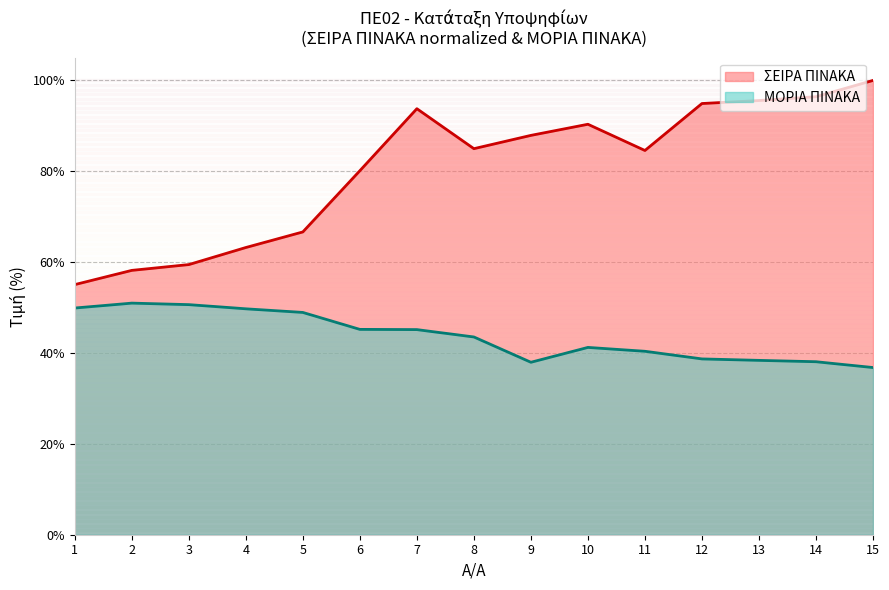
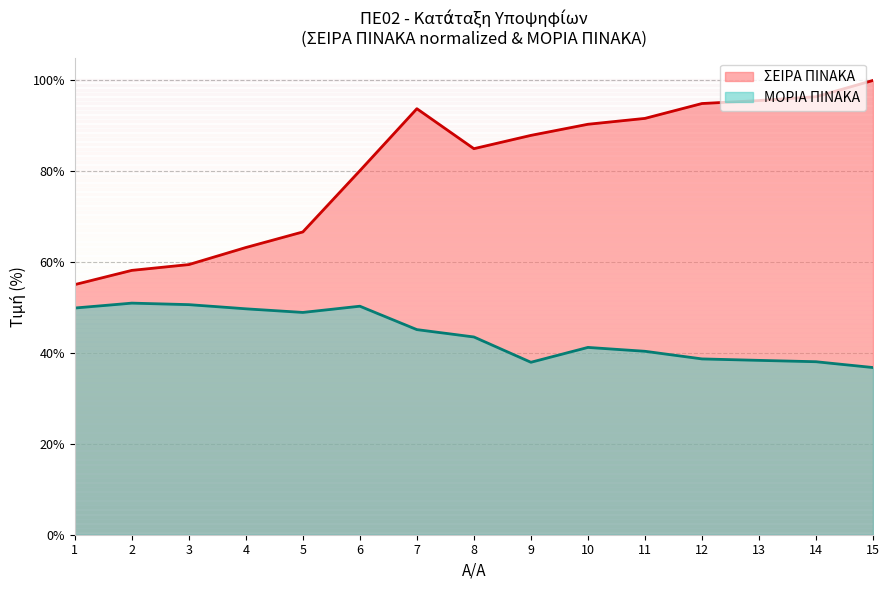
  {
    "ΣΕΙΡΑ ΠΙΝΑΚΑ": {
      "1": "55%",
      "2": "58%",
      "3": "59%",
      "4": "63%",
      "5": "67%",
      "6": "80%",
      "7": "94%",
      "8": "85%",
      "9": "88%",
      "10": "90%",
-     "11": "85%",
+     "11": "92%",
      "12": "95%",
      "15": "100%"
    },
    "ΜΟΡΙΑ ΠΙΝΑΚΑ": {
      "1": "50%",
      "2": "51%",
      "3": "51%",
      "4": "50%",
      "5": "49%",
-     "6": "45%",
+     "6": "50%",
      "7": "45%",
      "8": "44%",
      "9": "38%",
      "10": "41%",
      "11": "40%",
      "12": "39%",
      "13": "38%",
      "14": "38%",
      "15": "37%"
    }
  }
